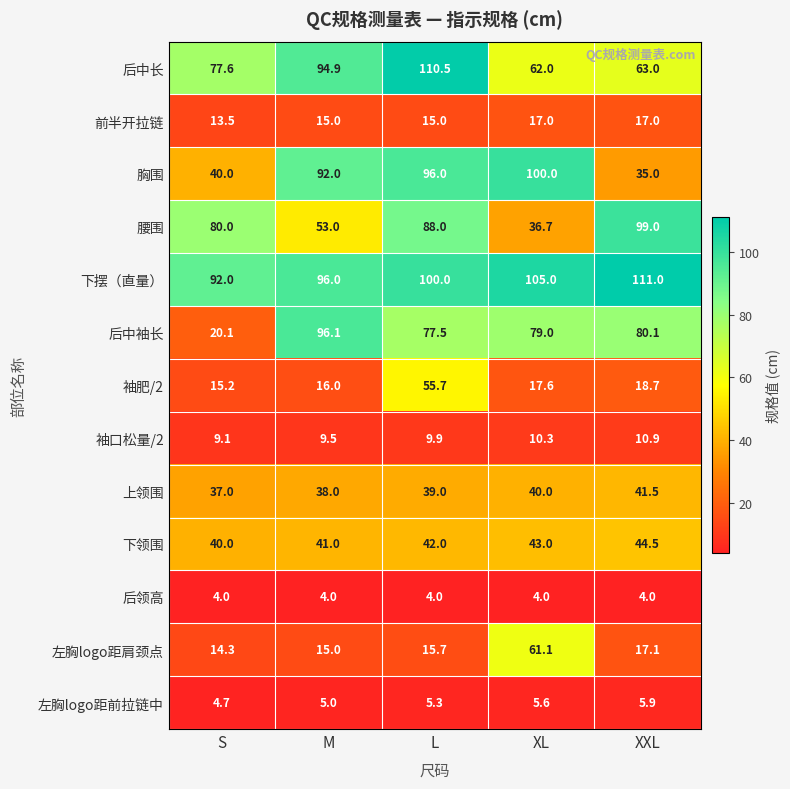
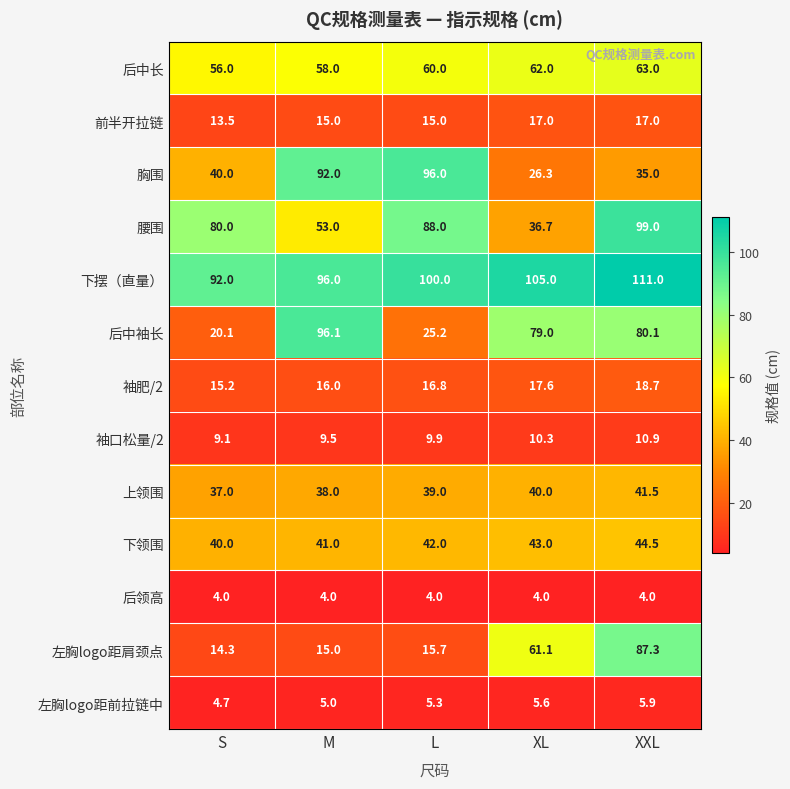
  {
    "后中长": {
-     "S": 77.6,
-     "M": 94.9,
-     "L": 110.5,
+     "S": 56.0,
+     "M": 58.0,
+     "L": 60.0,
      "XL": 62.0
    },
    "前半开拉链": {
      "S": 13.5,
      "M": 15.0,
      "L": 15.0,
      "XL": 17.0,
      "XXL": 17.0
    },
    "胸围": {
      "S": 40.0,
      "M": 92.0,
      "L": 96.0,
-     "XL": 100.0,
+     "XL": 26.3,
      "XXL": 35.0
    },
    "腰围": {
      "S": 80.0,
      "M": 53.0,
      "L": 88.0,
      "XL": 36.7,
      "XXL": 99.0
    },
    "下摆（直量）": {
      "S": 92.0,
      "M": 96.0,
      "L": 100.0,
      "XL": 105.0,
      "XXL": 111.0
    },
    "后中袖长": {
      "S": 20.1,
      "M": 96.1,
-     "L": 77.5,
+     "L": 25.2,
      "XL": 79.0,
      "XXL": 80.1
    },
    "袖肥/2": {
      "S": 15.2,
      "M": 16.0,
-     "L": 55.7,
+     "L": 16.8,
      "XL": 17.6,
      "XXL": 18.7
    },
    "袖口松量/2": {
      "S": 9.1,
      "M": 9.5,
      "L": 9.9,
      "XL": 10.3,
      "XXL": 10.9
    },
    "上领围": {
      "S": 37.0,
      "M": 38.0,
      "L": 39.0,
      "XL": 40.0,
      "XXL": 41.5
    },
    "下领围": {
      "S": 40.0,
      "M": 41.0,
      "L": 42.0,
      "XL": 43.0,
      "XXL": 44.5
    },
    "后领高": {
      "S": 4.0,
      "M": 4.0,
      "L": 4.0,
      "XL": 4.0,
      "XXL": 4.0
    },
    "左胸logo距肩颈点": {
      "S": 14.3,
      "M": 15.0,
      "L": 15.7,
      "XL": 61.1,
-     "XXL": 17.1
+     "XXL": 87.3
    },
    "左胸logo距前拉链中": {
      "S": 4.7,
      "M": 5.0,
      "L": 5.3,
      "XL": 5.6,
      "XXL": 5.9
    }
  }
